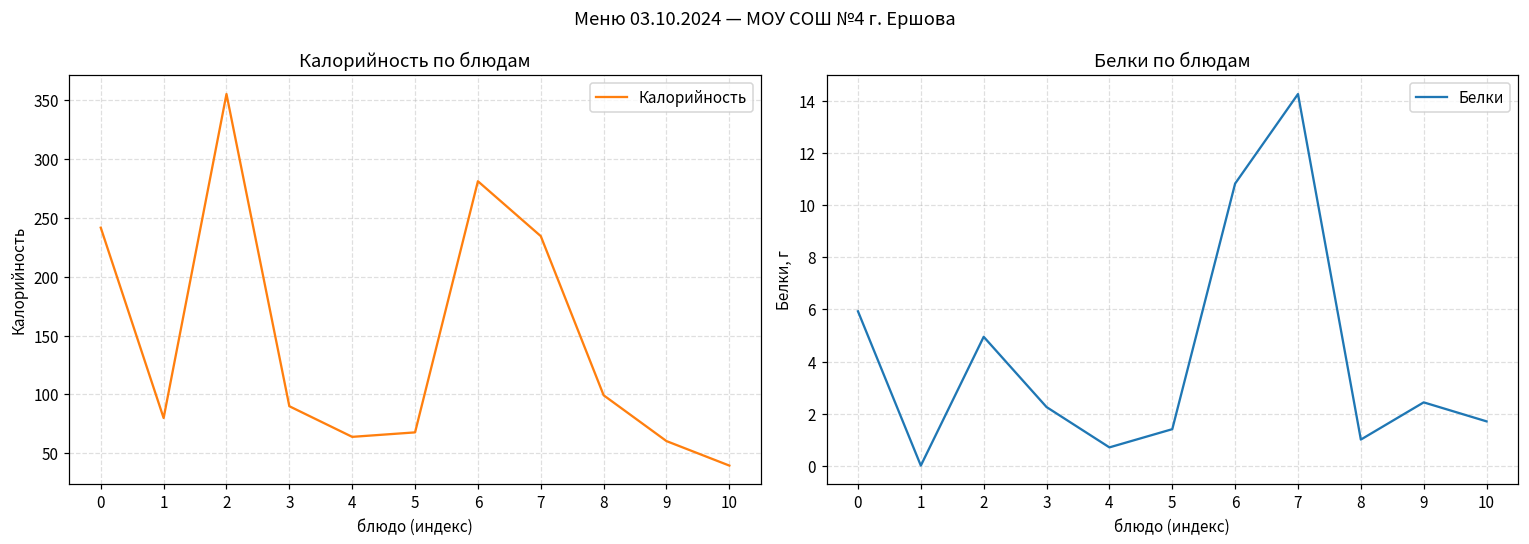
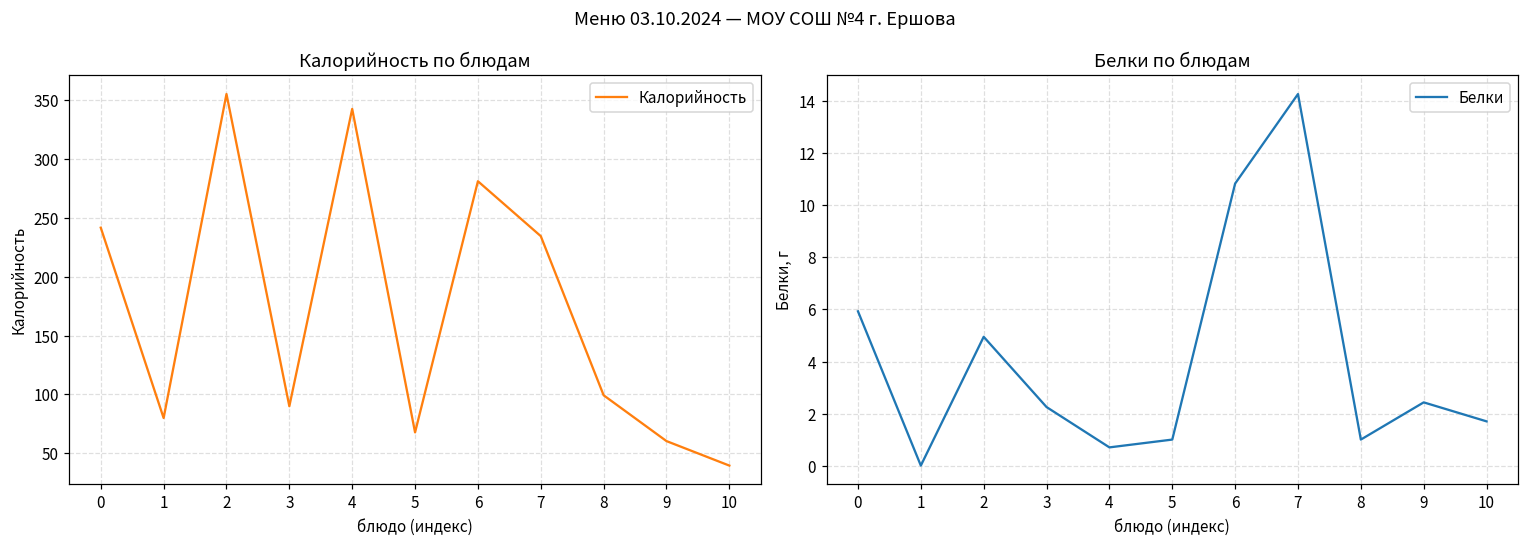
  {
    "Калорийность по блюдам": {
      "0": 242,
      "1": 80,
      "2": 355,
      "3": 90,
-     "4": 64,
+     "4": 342,
      "5": 68,
      "6": 281,
      "7": 234,
      "8": 99,
      "9": 60,
      "10": 40
    },
    "Белки по блюдам": {
      "0": 5.9,
      "1": 0.0,
      "2": 5.0,
      "3": 2.3,
      "4": 0.7,
-     "5": 1.4,
+     "5": 1.0,
      "6": 10.8,
      "7": 14.3,
      "8": 1.0,
      "9": 2.4,
      "10": 1.7
    }
  }
